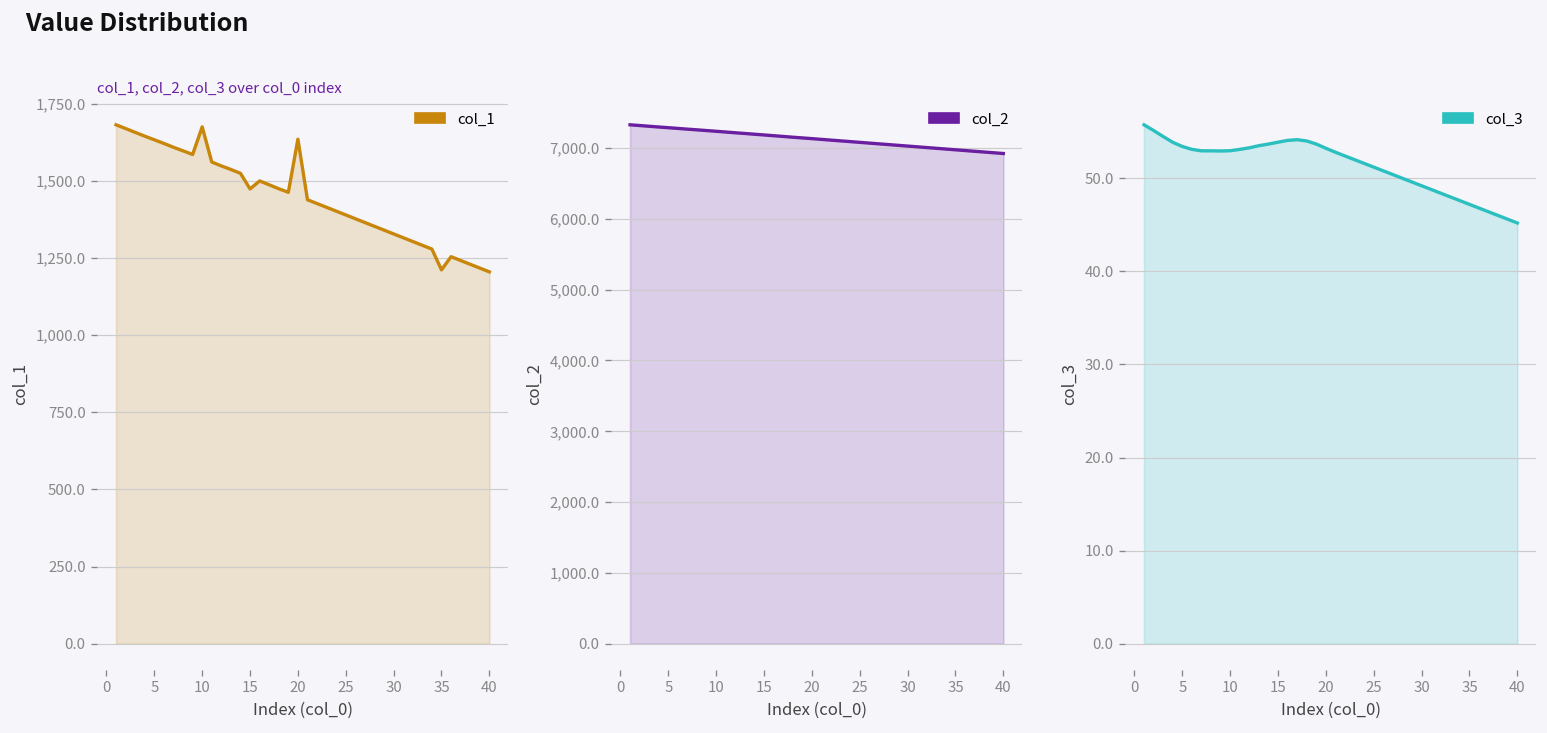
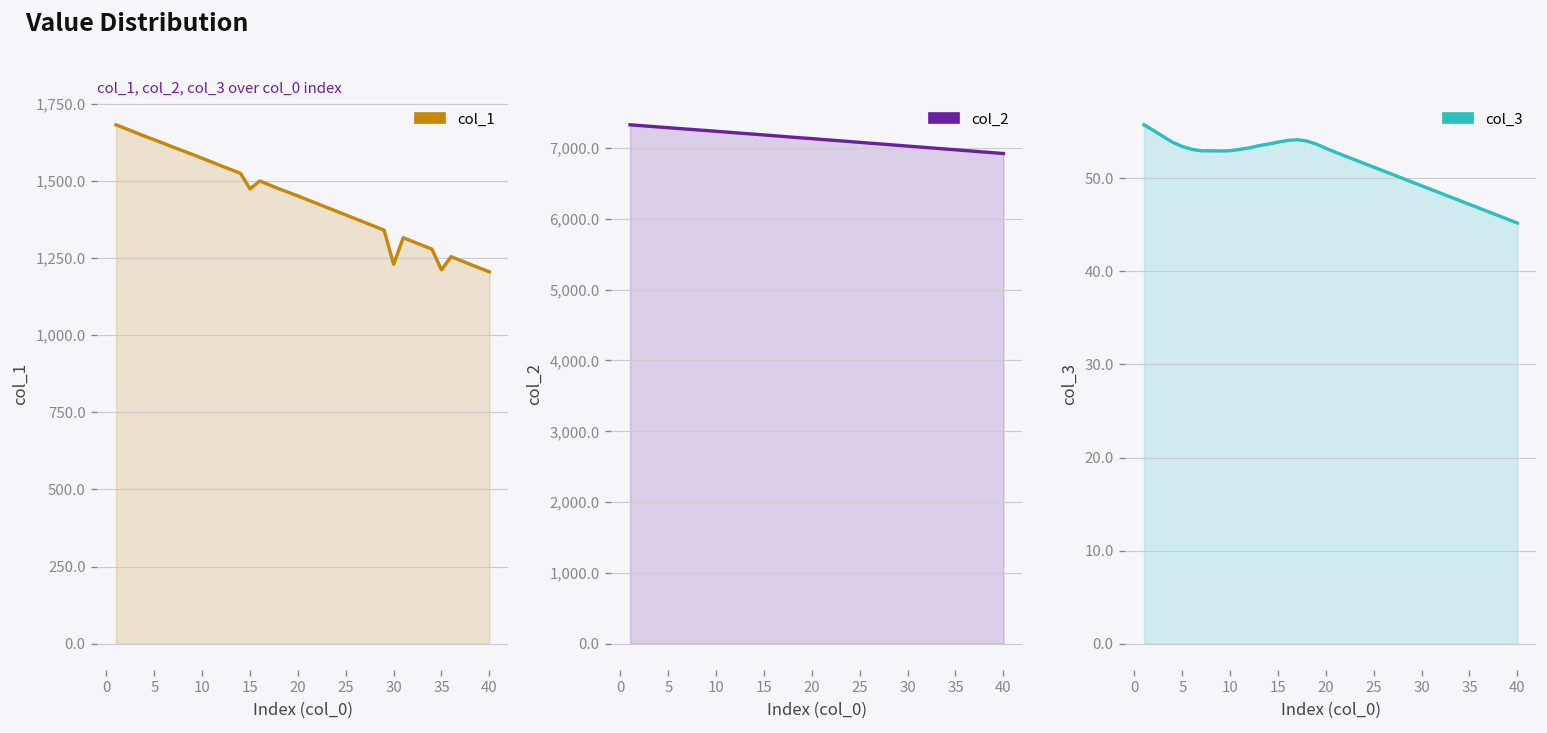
  {
    "col_1, col_2, col_3 over col_0 index": {
      "5": "1,630",
-     "10": "1,670",
+     "10": "1,570",
      "15": "1,470",
-     "20": "1,630",
+     "20": "1,450",
      "25": "1,390",
-     "30": "1,330",
+     "30": "1,230",
      "35": "1,210",
      "40": "1,200"
    }
  }
